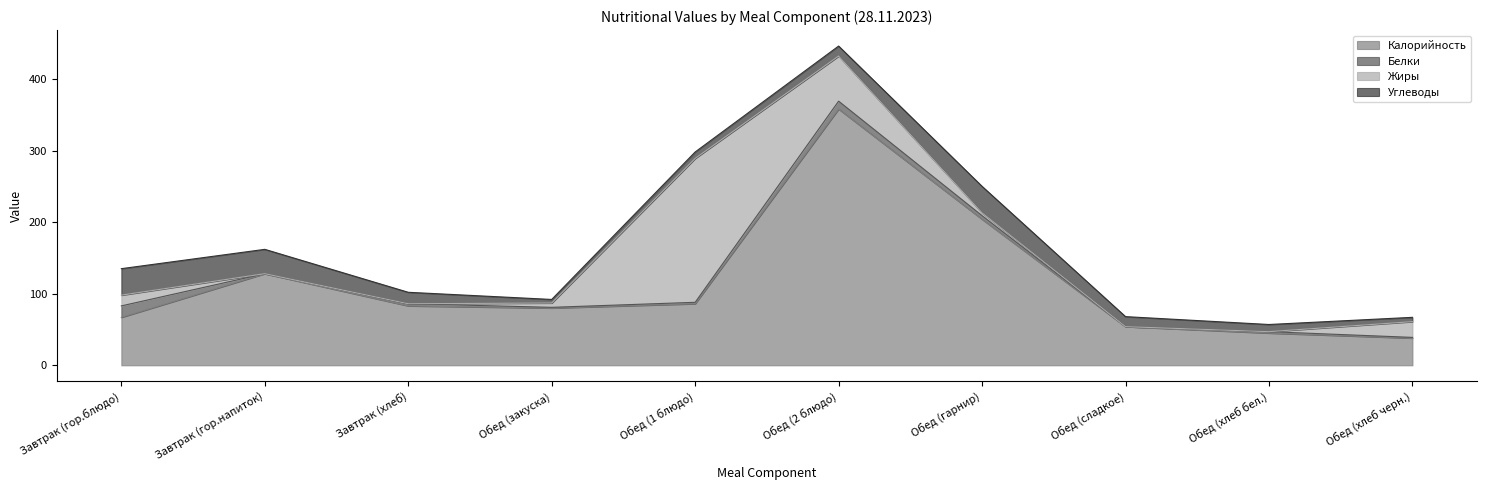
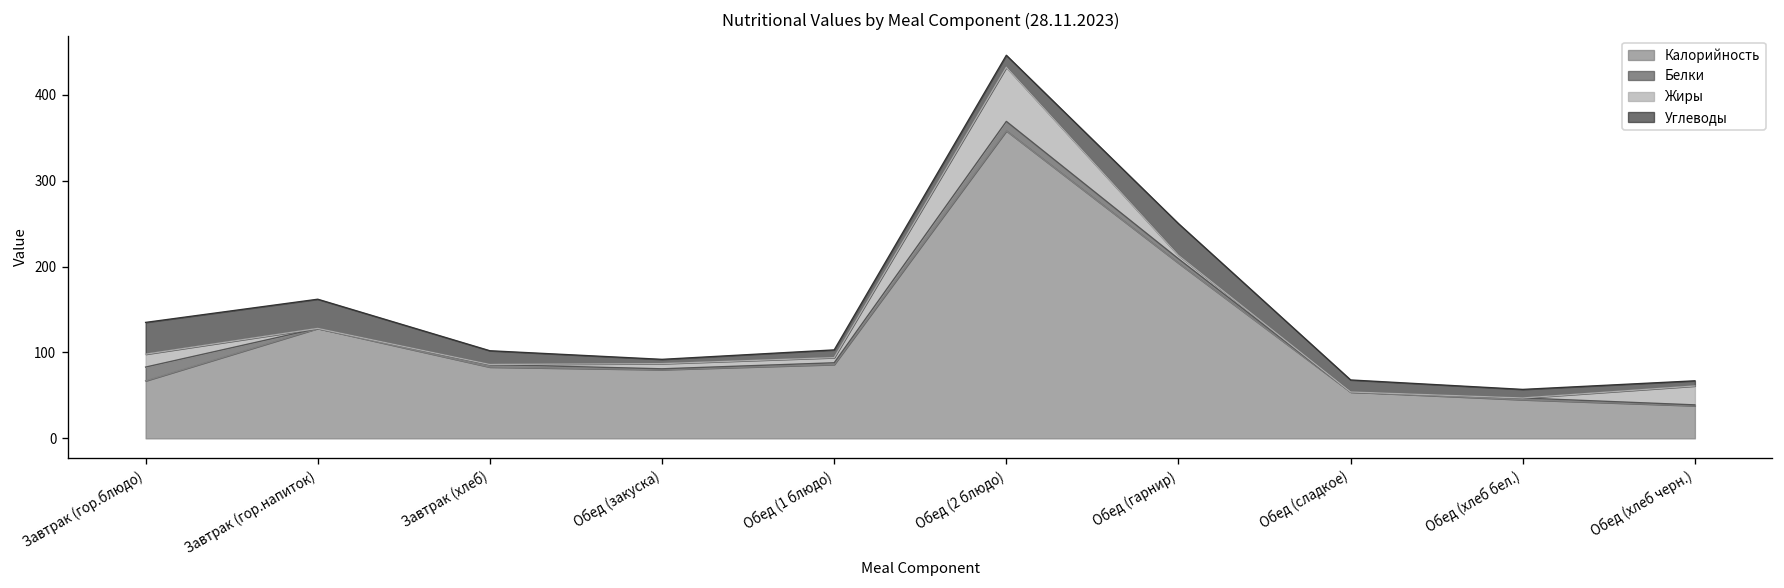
  {
    "Калорийность": {
      "Завтрак (гор.блюдо)": 70,
      "Обед (2 блюдо)": 360,
      "Обед (гарнир)": 200
    },
    "Жиры": {
      "Завтрак (гор.блюдо)": 20,
      "Обед (закуска)": 10,
-     "Обед (1 блюдо)": 200,
+     "Обед (1 блюдо)": 10,
      "Обед (2 блюдо)": 60,
      "Обед (гарнир)": 0,
      "Обед (хлеб черн.)": 20
    }
  }
